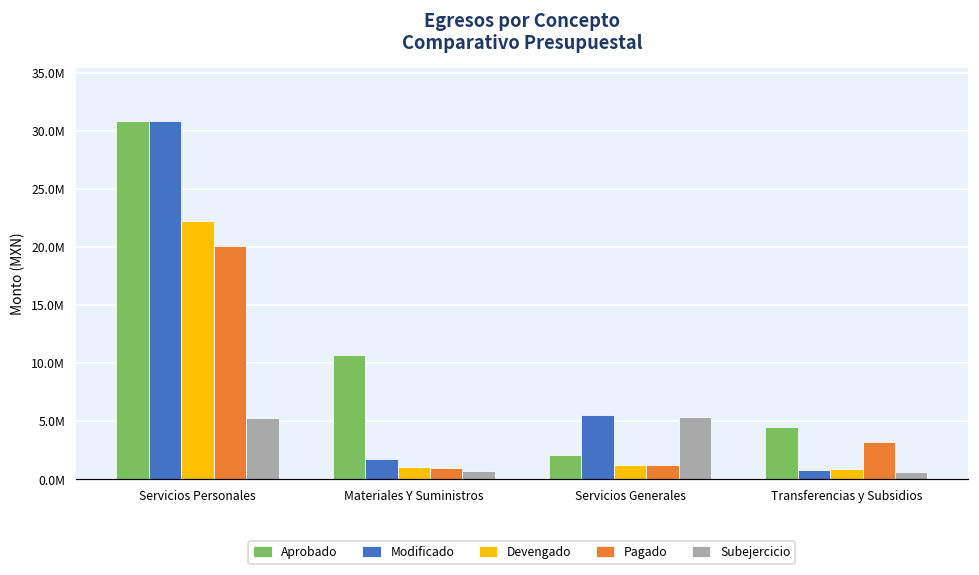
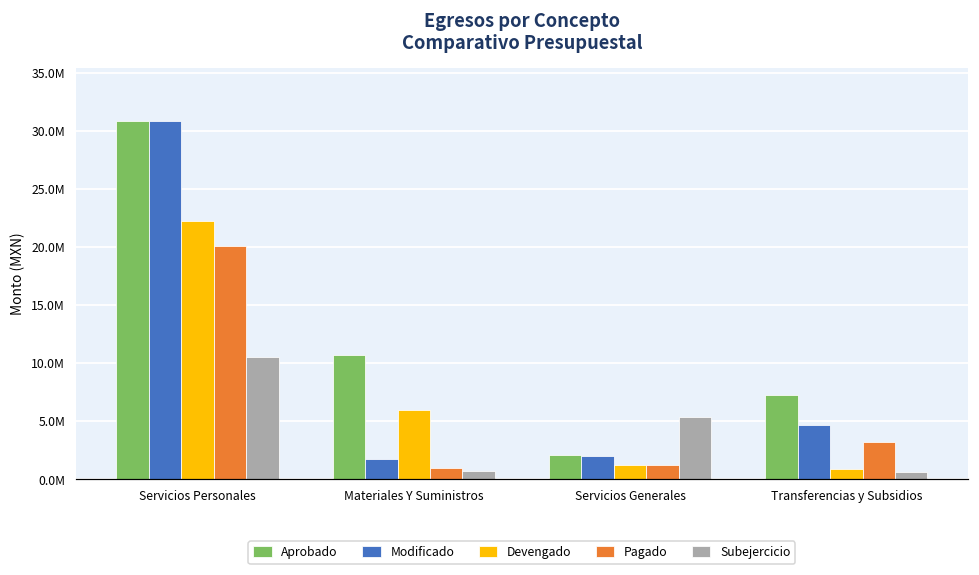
  {
    "Aprobado": {
      "Servicios Personales": 30900000,
      "Materiales Y Suministros": 10700000,
      "Servicios Generales": 2100000,
-     "Transferencias y Subsidios": 4500000
+     "Transferencias y Subsidios": 7300000
    },
    "Modificado": {
      "Servicios Personales": 30900000,
      "Materiales Y Suministros": 1800000,
-     "Servicios Generales": 5500000,
-     "Transferencias y Subsidios": 800000
+     "Servicios Generales": 2000000,
+     "Transferencias y Subsidios": 4700000
    },
    "Devengado": {
      "Servicios Personales": 22200000,
-     "Materiales Y Suministros": 1100000,
+     "Materiales Y Suministros": 6000000,
      "Servicios Generales": 1300000,
      "Transferencias y Subsidios": 900000
    },
    "Pagado": {
      "Servicios Personales": 20100000,
      "Materiales Y Suministros": 1000000,
      "Servicios Generales": 1200000,
      "Transferencias y Subsidios": 3200000
    },
    "Subejercicio": {
-     "Servicios Personales": 5300000,
+     "Servicios Personales": 10600000,
      "Materiales Y Suministros": 700000,
      "Servicios Generales": 5400000,
      "Transferencias y Subsidios": 700000
    }
  }
